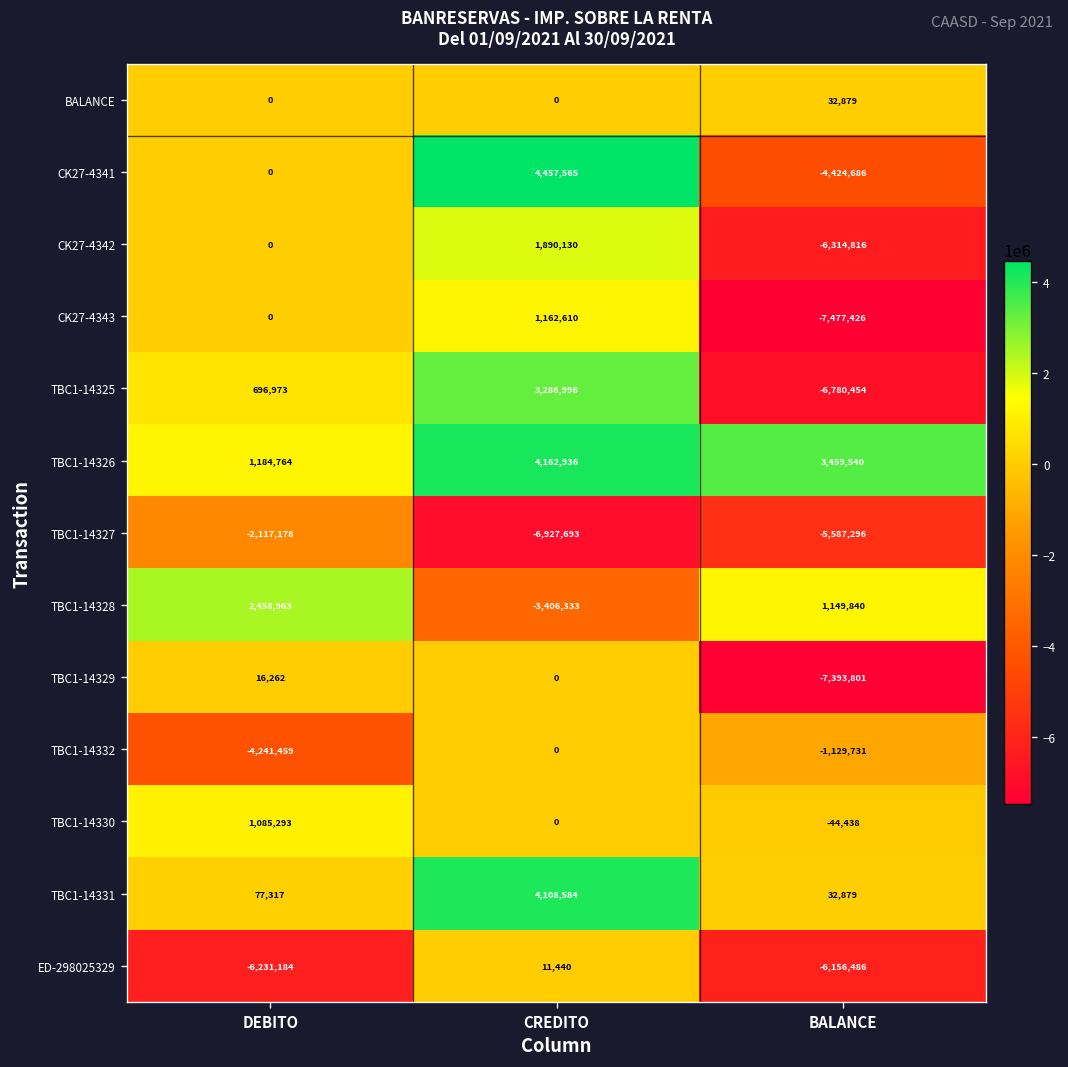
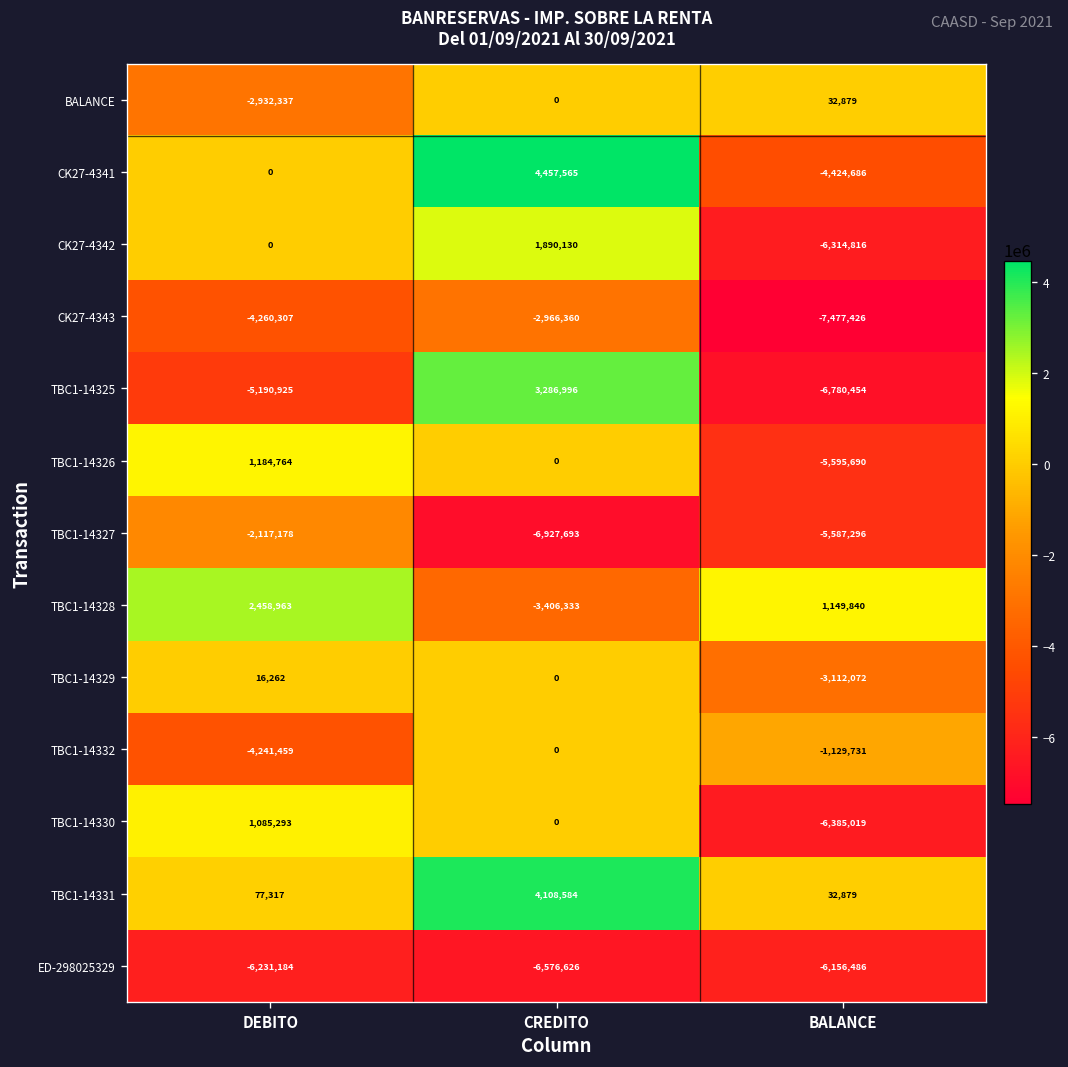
  {
    "BALANCE": {
-     "DEBITO": "0",
+     "DEBITO": "-2,932,337",
      "CREDITO": "0",
      "BALANCE": "32,879"
    },
    "CK27-4341": {
      "DEBITO": "0",
      "CREDITO": "4,457,565",
      "BALANCE": "-4,424,686"
    },
    "CK27-4342": {
      "DEBITO": "0",
      "CREDITO": "1,890,130",
      "BALANCE": "-6,314,816"
    },
    "CK27-4343": {
-     "DEBITO": "0",
-     "CREDITO": "1,162,610",
+     "DEBITO": "-4,260,307",
+     "CREDITO": "-2,966,360",
      "BALANCE": "-7,477,426"
    },
    "TBC1-14325": {
-     "DEBITO": "696,973",
+     "DEBITO": "-5,190,925",
      "CREDITO": "3,286,996",
      "BALANCE": "-6,780,454"
    },
    "TBC1-14326": {
      "DEBITO": "1,184,764",
-     "CREDITO": "4,162,936",
-     "BALANCE": "3,459,540"
+     "CREDITO": "0",
+     "BALANCE": "-5,595,690"
    },
    "TBC1-14327": {
      "DEBITO": "-2,117,178",
      "CREDITO": "-6,927,693",
      "BALANCE": "-5,587,296"
    },
    "TBC1-14328": {
      "DEBITO": "2,458,963",
      "CREDITO": "-3,406,333",
      "BALANCE": "1,149,840"
    },
    "TBC1-14329": {
      "DEBITO": "16,262",
      "CREDITO": "0",
-     "BALANCE": "-7,393,801"
+     "BALANCE": "-3,112,072"
    },
    "TBC1-14332": {
      "DEBITO": "-4,241,459",
      "CREDITO": "0",
      "BALANCE": "-1,129,731"
    },
    "TBC1-14330": {
      "DEBITO": "1,085,293",
      "CREDITO": "0",
-     "BALANCE": "-44,438"
+     "BALANCE": "-6,385,019"
    },
    "TBC1-14331": {
      "DEBITO": "77,317",
      "CREDITO": "4,108,584",
      "BALANCE": "32,879"
    },
    "ED-298025329": {
      "DEBITO": "-6,231,184",
-     "CREDITO": "11,440",
+     "CREDITO": "-6,576,626",
      "BALANCE": "-6,156,486"
    }
  }
